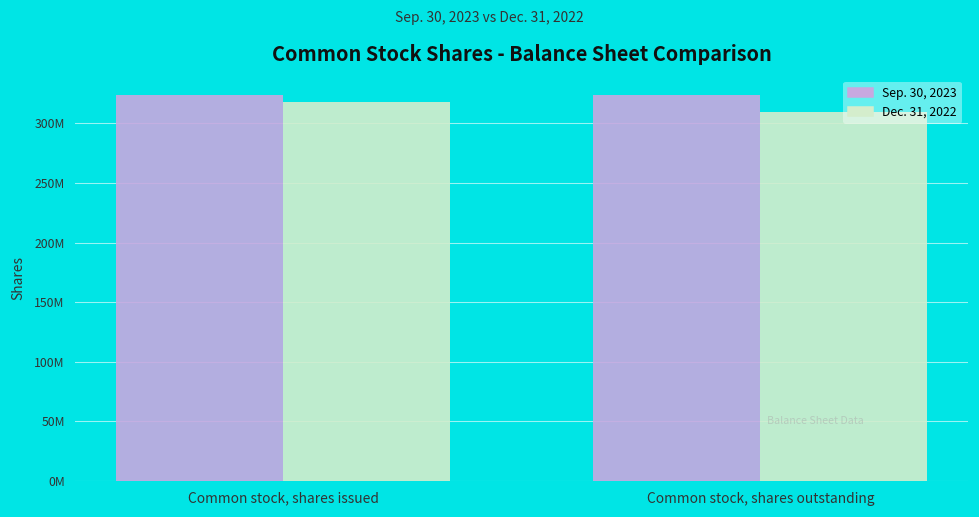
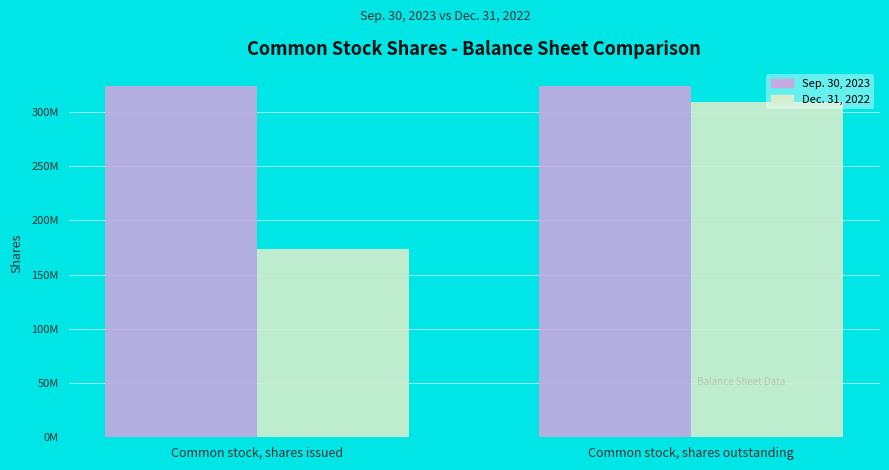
  {
    "Sep. 30, 2023": {
      "Common stock, shares issued": 324000000,
      "Common stock, shares outstanding": 324000000
    },
    "Dec. 31, 2022": {
-     "Common stock, shares issued": 318000000
+     "Common stock, shares issued": 174000000
    }
  }
